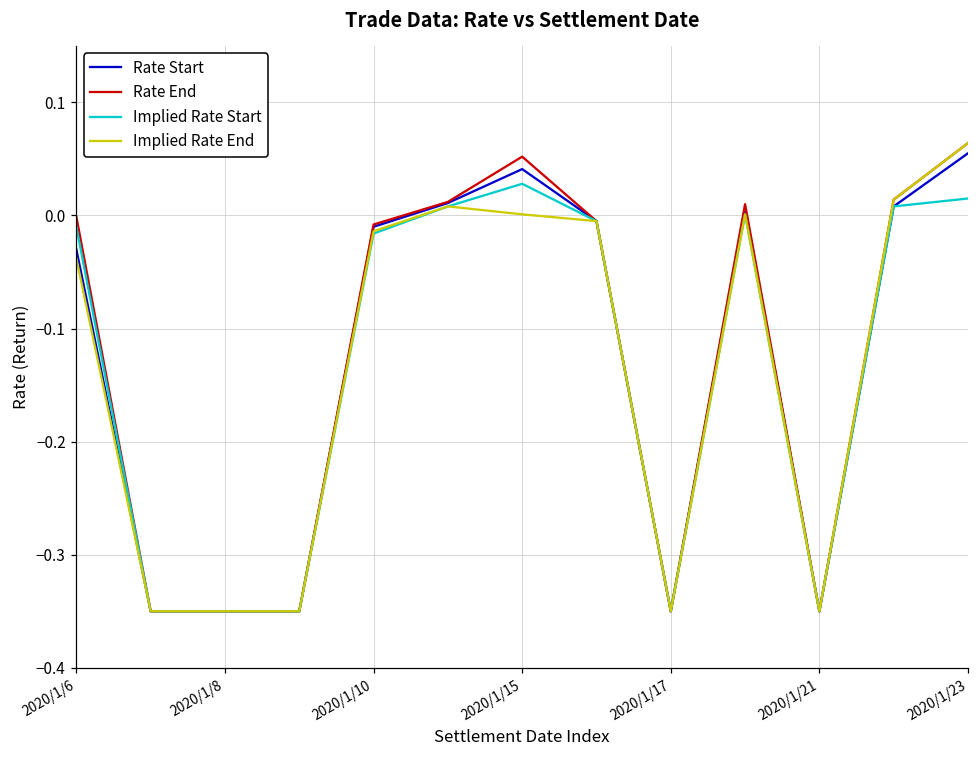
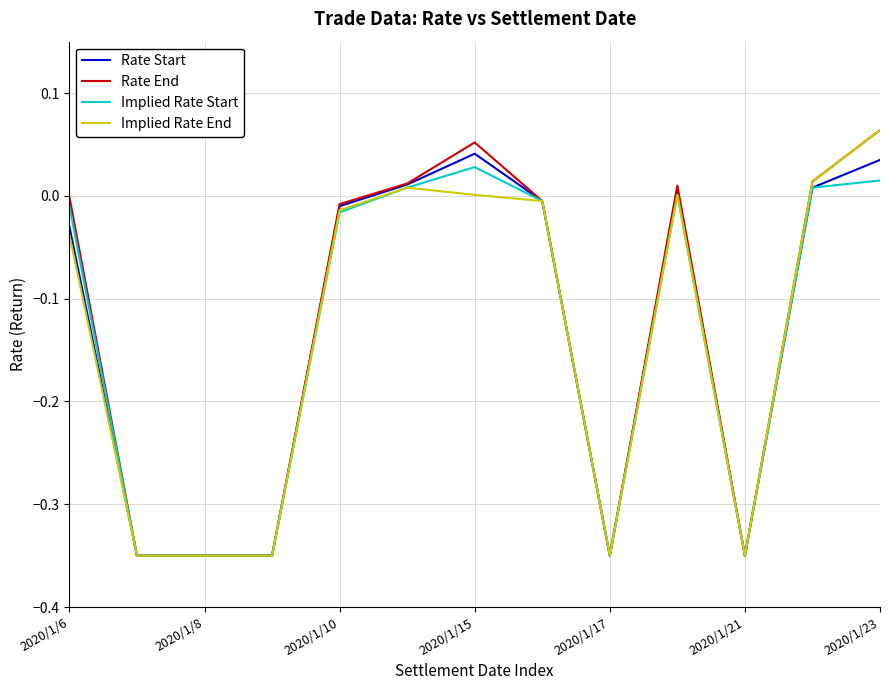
  {
    "Rate Start": {
      "2020/1/6": -0.030,
      "2020/1/15": 0.041,
-     "2020/1/23": 0.055
+     "2020/1/23": 0.035
    },
    "Rate End": {
      "2020/1/6": -0.001,
      "2020/1/15": 0.052
    },
    "Implied Rate Start": {
      "2020/1/6": -0.010,
      "2020/1/15": 0.028,
      "2020/1/23": 0.015
    },
    "Implied Rate End": {
      "2020/1/6": -0.038,
      "2020/1/15": 0.001
    }
  }
